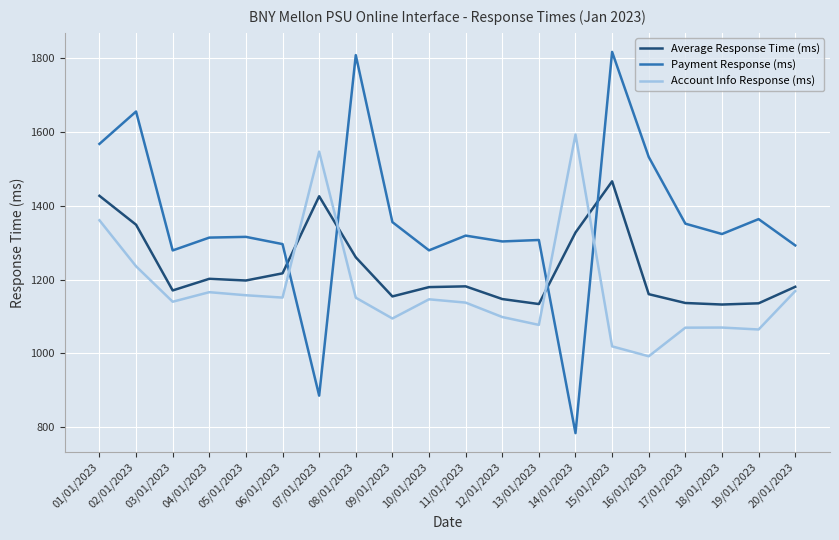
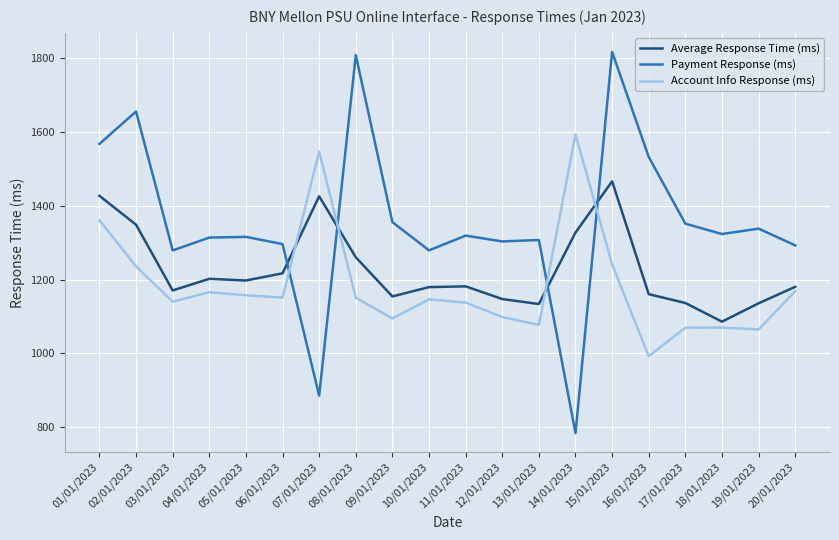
  {
    "Average Response Time (ms)": {
      "01/01/2023": 1430,
      "02/01/2023": 1350,
      "03/01/2023": 1170,
      "04/01/2023": 1200,
      "05/01/2023": 1200,
      "06/01/2023": 1220,
      "07/01/2023": 1430,
      "08/01/2023": 1260,
      "09/01/2023": 1150,
      "10/01/2023": 1180,
      "11/01/2023": 1180,
      "12/01/2023": 1150,
      "13/01/2023": 1130,
      "14/01/2023": 1330,
      "15/01/2023": 1470,
      "16/01/2023": 1160,
      "17/01/2023": 1140,
-     "18/01/2023": 1130,
+     "18/01/2023": 1090,
      "19/01/2023": 1140,
      "20/01/2023": 1180
    },
    "Payment Response (ms)": {
      "01/01/2023": 1570,
      "02/01/2023": 1660,
      "03/01/2023": 1280,
      "04/01/2023": 1310,
      "05/01/2023": 1320,
      "06/01/2023": 1300,
      "07/01/2023": 890,
      "08/01/2023": 1810,
      "09/01/2023": 1360,
      "10/01/2023": 1280,
      "11/01/2023": 1320,
      "12/01/2023": 1300,
      "13/01/2023": 1310,
      "14/01/2023": 780,
      "15/01/2023": 1820,
      "16/01/2023": 1530,
      "17/01/2023": 1350,
      "18/01/2023": 1320,
-     "19/01/2023": 1360,
+     "19/01/2023": 1340,
      "20/01/2023": 1290
    },
    "Account Info Response (ms)": {
      "01/01/2023": 1360,
      "02/01/2023": 1240,
      "03/01/2023": 1140,
      "04/01/2023": 1170,
      "05/01/2023": 1160,
      "06/01/2023": 1150,
      "07/01/2023": 1550,
      "08/01/2023": 1150,
      "09/01/2023": 1090,
      "10/01/2023": 1150,
      "11/01/2023": 1140,
      "12/01/2023": 1100,
      "13/01/2023": 1080,
      "14/01/2023": 1590,
-     "15/01/2023": 1020,
+     "15/01/2023": 1240,
      "16/01/2023": 990,
      "17/01/2023": 1070,
      "18/01/2023": 1070,
      "19/01/2023": 1060,
      "20/01/2023": 1170
    }
  }
